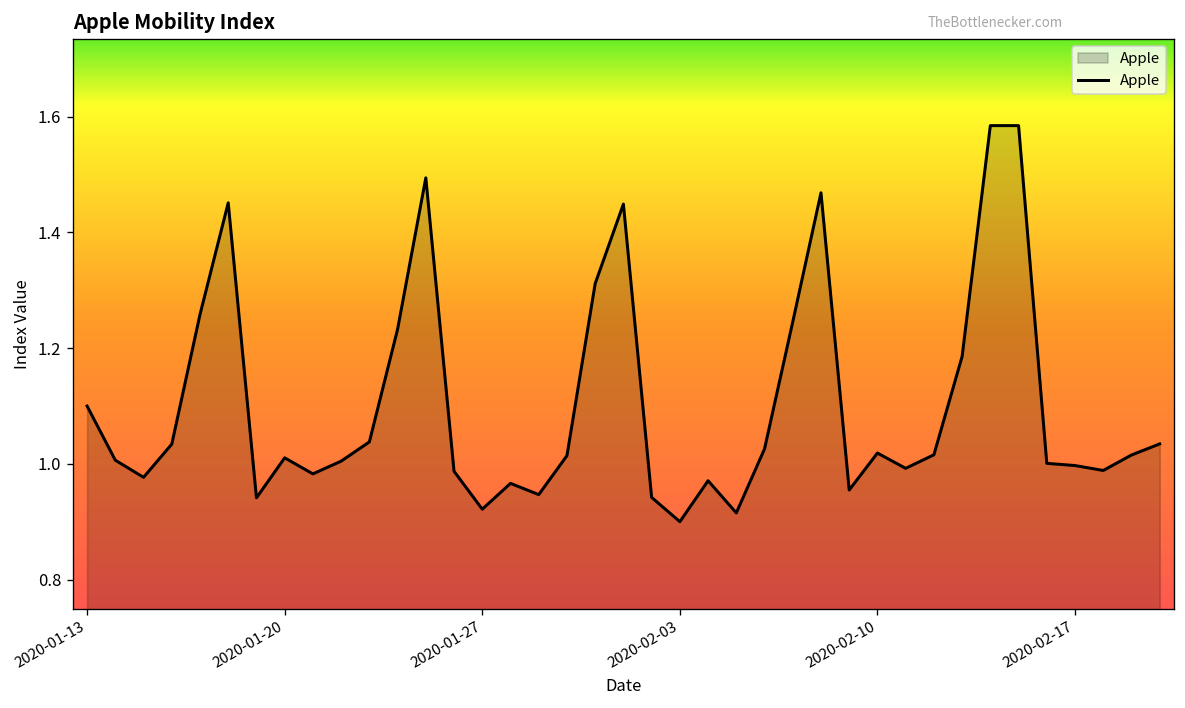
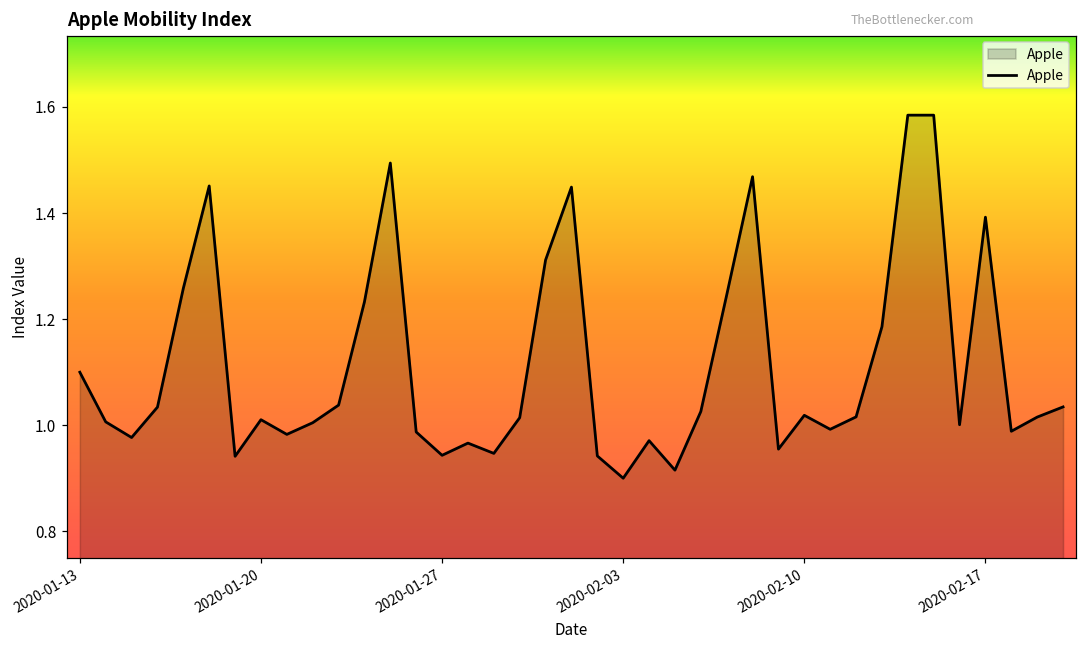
  {
    "2020-01-13": 1.10,
    "2020-01-20": 1.01,
-   "2020-01-27": 0.92,
+   "2020-01-27": 0.94,
    "2020-02-03": 0.90,
    "2020-02-10": 1.02,
-   "2020-02-17": 1.00
+   "2020-02-17": 1.39
  }
